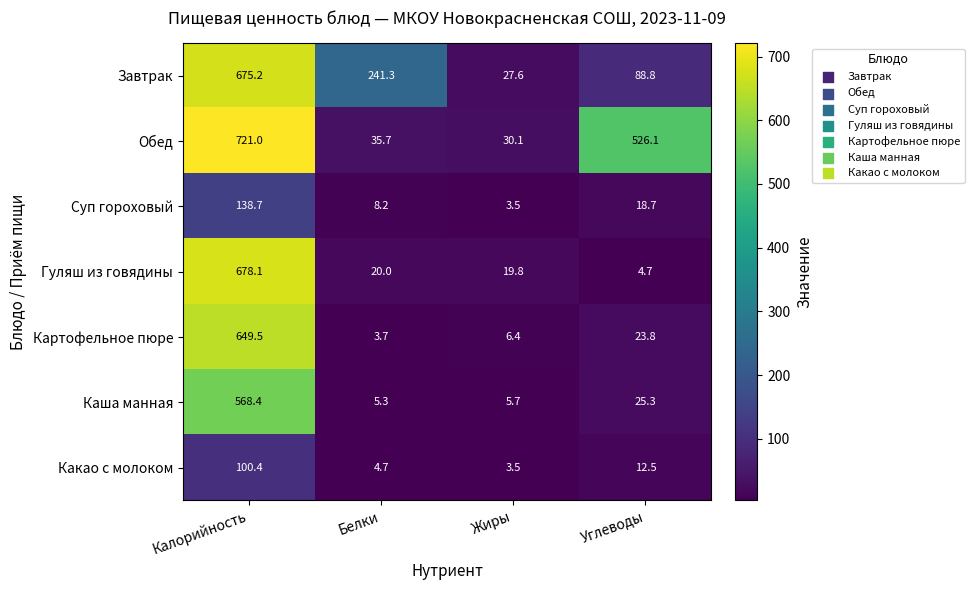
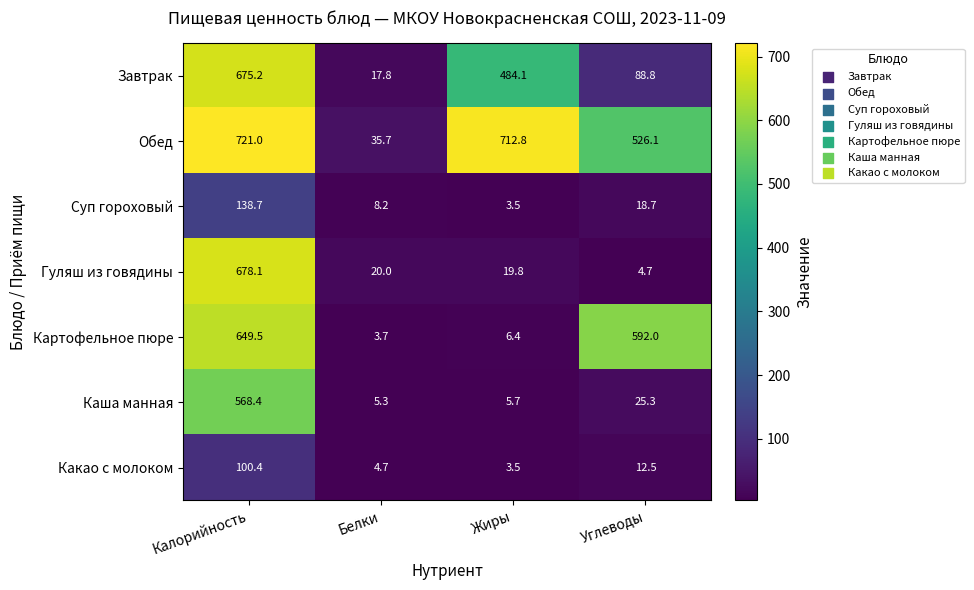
  {
    "Завтрак": {
      "Калорийность": 675.2,
-     "Белки": 241.3,
-     "Жиры": 27.6,
+     "Белки": 17.8,
+     "Жиры": 484.1,
      "Углеводы": 88.8
    },
    "Обед": {
      "Калорийность": 721.0,
      "Белки": 35.7,
-     "Жиры": 30.1,
+     "Жиры": 712.8,
      "Углеводы": 526.1
    },
    "Суп гороховый": {
      "Калорийность": 138.7,
      "Белки": 8.2,
      "Жиры": 3.5,
      "Углеводы": 18.7
    },
    "Гуляш из говядины": {
      "Калорийность": 678.1,
      "Белки": 20.0,
      "Жиры": 19.8,
      "Углеводы": 4.7
    },
    "Картофельное пюре": {
      "Калорийность": 649.5,
      "Белки": 3.7,
      "Жиры": 6.4,
-     "Углеводы": 23.8
+     "Углеводы": 592.0
    },
    "Каша манная": {
      "Калорийность": 568.4,
      "Белки": 5.3,
      "Жиры": 5.7,
      "Углеводы": 25.3
    },
    "Какао с молоком": {
      "Калорийность": 100.4,
      "Белки": 4.7,
      "Жиры": 3.5,
      "Углеводы": 12.5
    }
  }
